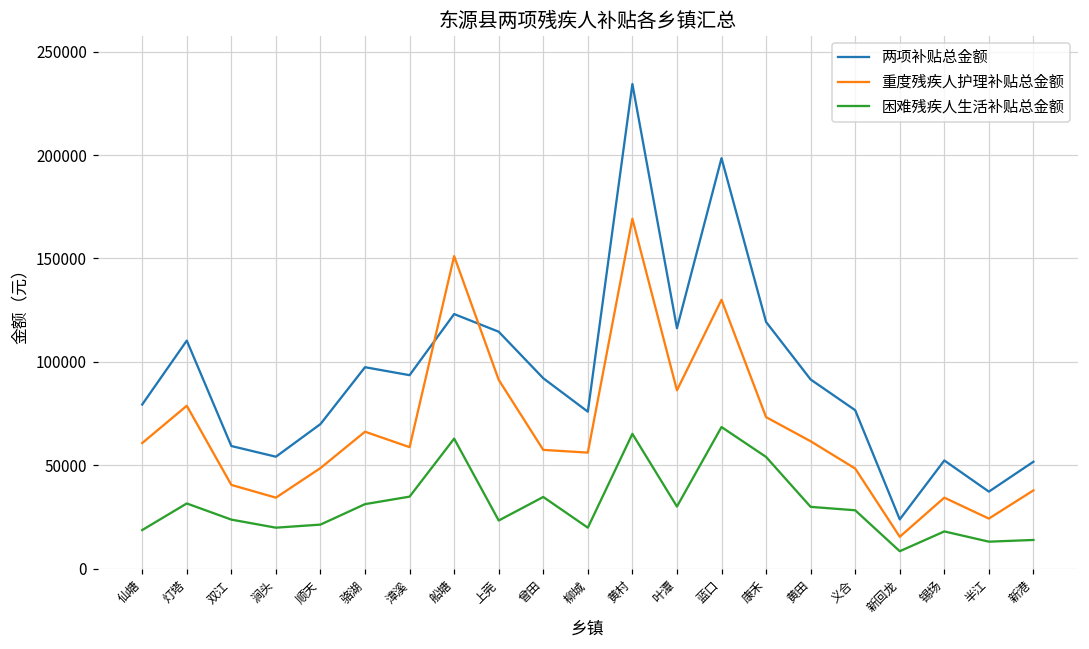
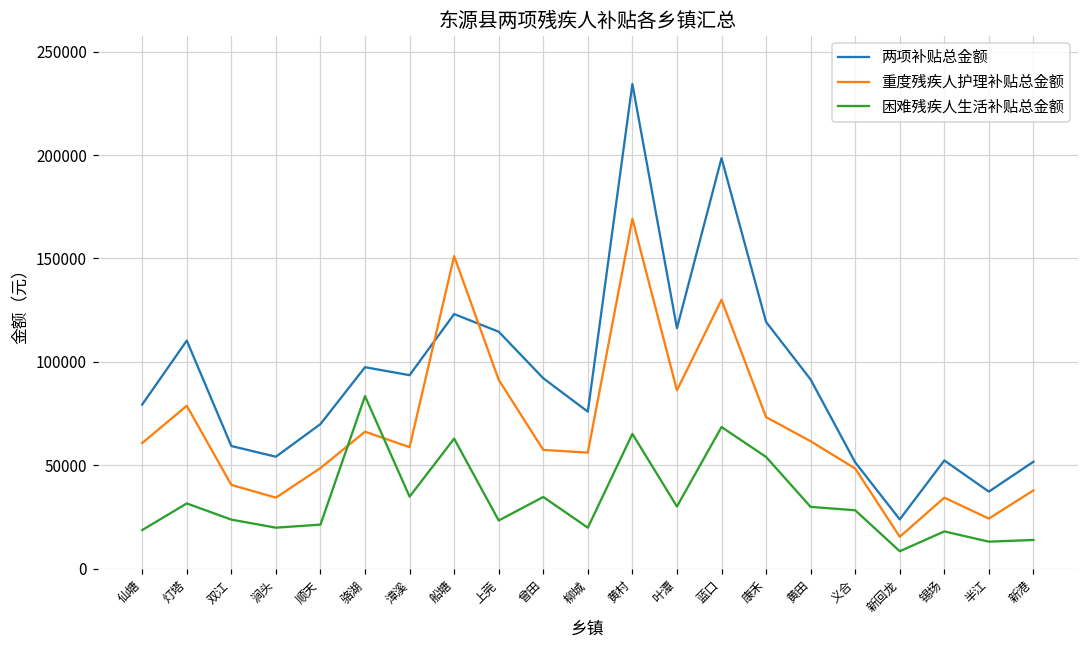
  {
    "两项补贴总金额": {
      "仙塘": 79000,
      "灯塔": 110000,
      "双江": 59000,
      "涧头": 54000,
      "顺天": 70000,
      "骆湖": 97000,
      "漳溪": 94000,
      "船塘": 123000,
      "上莞": 115000,
      "曾田": 92000,
      "柳城": 76000,
      "黄村": 234000,
      "叶潭": 116000,
      "蓝口": 198000,
      "康禾": 119000,
      "黄田": 91000,
-     "义合": 77000,
+     "义合": 51000,
      "新回龙": 24000,
      "锡场": 52000,
      "半江": 37000,
      "新港": 52000
    },
    "重度残疾人护理补贴总金额": {
      "仙塘": 61000,
      "灯塔": 79000,
      "双江": 40000,
      "涧头": 34000,
      "顺天": 49000,
      "骆湖": 66000,
      "漳溪": 59000,
      "船塘": 151000,
      "上莞": 91000,
      "曾田": 57000,
      "柳城": 56000,
      "黄村": 169000,
      "叶潭": 86000,
      "蓝口": 130000,
      "康禾": 73000,
      "黄田": 62000,
      "义合": 48000,
      "新回龙": 15000,
      "锡场": 34000,
      "半江": 24000,
      "新港": 38000
    },
    "困难残疾人生活补贴总金额": {
      "仙塘": 19000,
      "灯塔": 32000,
      "双江": 24000,
      "涧头": 20000,
      "顺天": 21000,
-     "骆湖": 31000,
+     "骆湖": 83000,
      "漳溪": 35000,
      "船塘": 63000,
      "上莞": 23000,
      "曾田": 35000,
      "柳城": 20000,
      "黄村": 65000,
      "叶潭": 30000,
      "蓝口": 68000,
      "康禾": 54000,
      "黄田": 30000,
      "义合": 28000,
      "新回龙": 8000,
      "锡场": 18000,
      "半江": 13000,
      "新港": 14000
    }
  }
